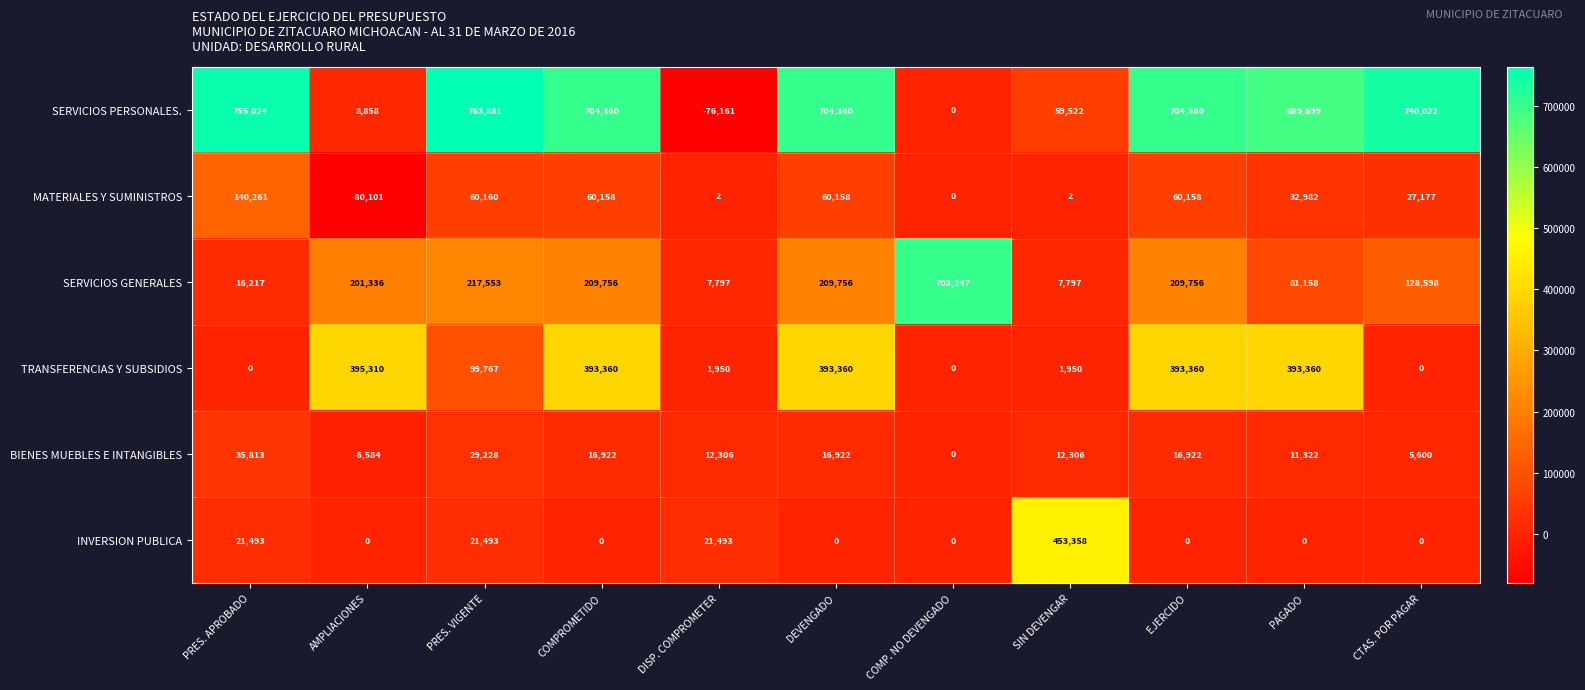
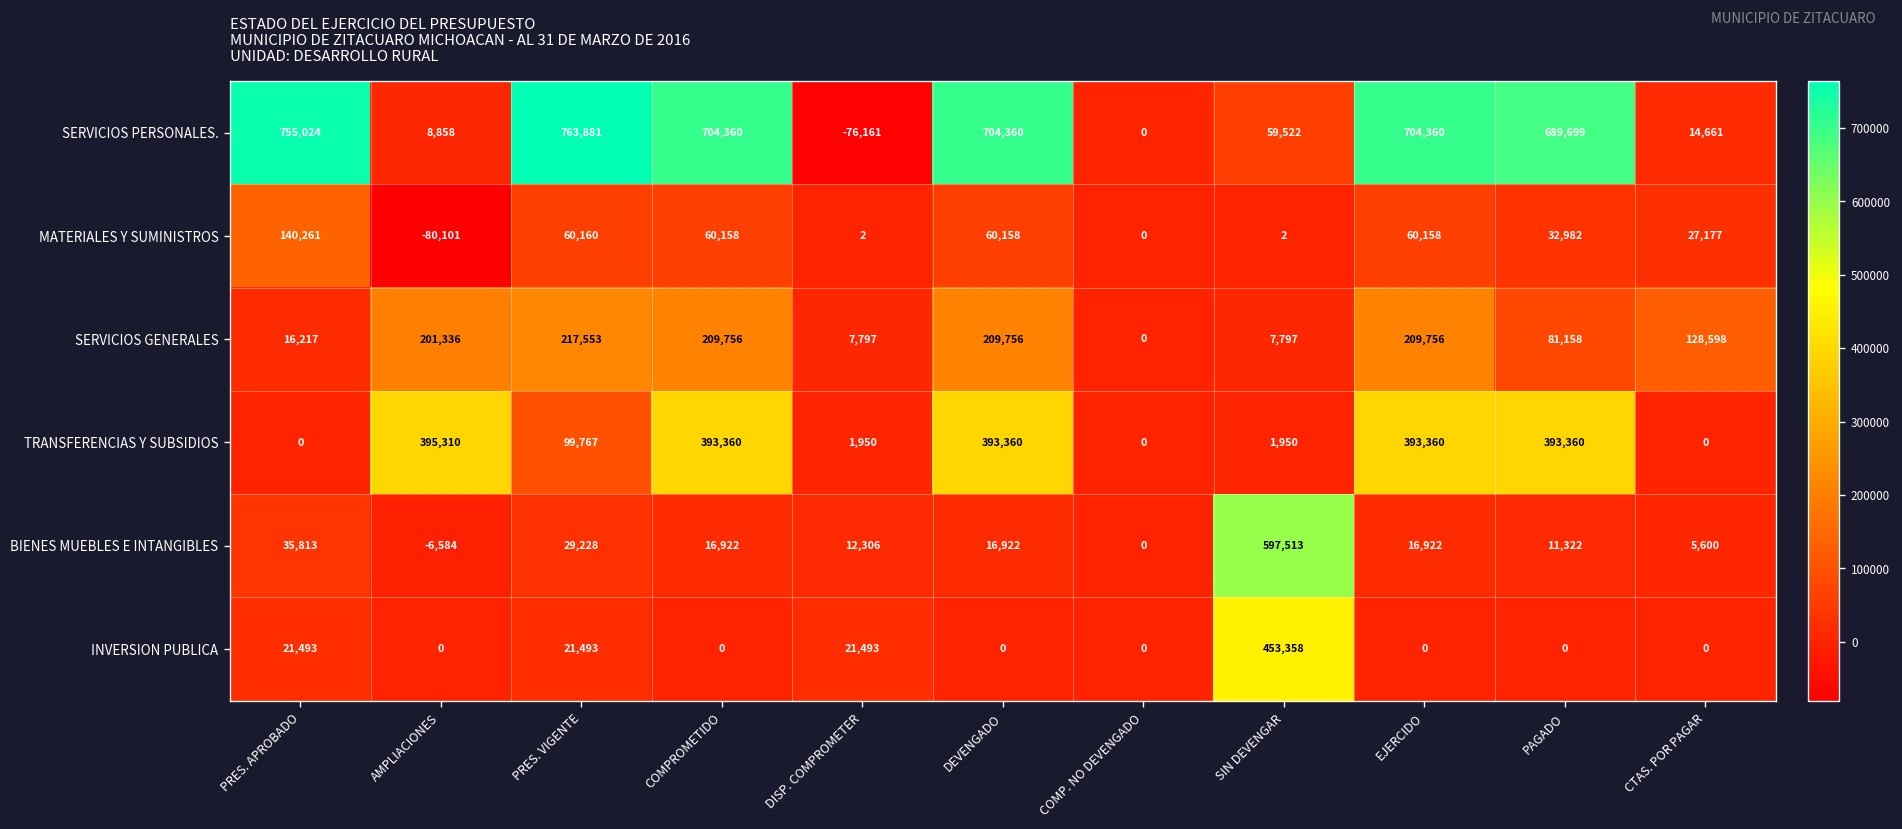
  {
    "SERVICIOS PERSONALES.": {
      "PRES. APROBADO": "755,024",
      "AMPLIACIONES": "8,858",
      "PRES. VIGENTE": "763,881",
      "COMPROMETIDO": "704,360",
      "DISP. COMPROMETER": "-76,161",
      "DEVENGADO": "704,360",
      "COMP. NO DEVENGADO": "0",
      "SIN DEVENGAR": "59,522",
      "EJERCIDO": "704,360",
      "PAGADO": "689,699",
-     "CTAS. POR PAGAR": "740,022"
+     "CTAS. POR PAGAR": "14,661"
    },
    "MATERIALES Y SUMINISTROS": {
      "PRES. APROBADO": "140,261",
      "AMPLIACIONES": "-80,101",
      "PRES. VIGENTE": "60,160",
      "COMPROMETIDO": "60,158",
      "DISP. COMPROMETER": "2",
      "DEVENGADO": "60,158",
      "COMP. NO DEVENGADO": "0",
      "SIN DEVENGAR": "2",
      "EJERCIDO": "60,158",
      "PAGADO": "32,982",
      "CTAS. POR PAGAR": "27,177"
    },
    "SERVICIOS GENERALES": {
      "PRES. APROBADO": "16,217",
      "AMPLIACIONES": "201,336",
      "PRES. VIGENTE": "217,553",
      "COMPROMETIDO": "209,756",
      "DISP. COMPROMETER": "7,797",
      "DEVENGADO": "209,756",
-     "COMP. NO DEVENGADO": "703,247",
+     "COMP. NO DEVENGADO": "0",
      "SIN DEVENGAR": "7,797",
      "EJERCIDO": "209,756",
      "PAGADO": "81,158",
      "CTAS. POR PAGAR": "128,598"
    },
    "TRANSFERENCIAS Y SUBSIDIOS": {
      "PRES. APROBADO": "0",
      "AMPLIACIONES": "395,310",
      "PRES. VIGENTE": "99,767",
      "COMPROMETIDO": "393,360",
      "DISP. COMPROMETER": "1,950",
      "DEVENGADO": "393,360",
      "COMP. NO DEVENGADO": "0",
      "SIN DEVENGAR": "1,950",
      "EJERCIDO": "393,360",
      "PAGADO": "393,360",
      "CTAS. POR PAGAR": "0"
    },
    "BIENES MUEBLES E INTANGIBLES": {
      "PRES. APROBADO": "35,813",
      "AMPLIACIONES": "-6,584",
      "PRES. VIGENTE": "29,228",
      "COMPROMETIDO": "16,922",
      "DISP. COMPROMETER": "12,306",
      "DEVENGADO": "16,922",
      "COMP. NO DEVENGADO": "0",
-     "SIN DEVENGAR": "12,306",
+     "SIN DEVENGAR": "597,513",
      "EJERCIDO": "16,922",
      "PAGADO": "11,322",
      "CTAS. POR PAGAR": "5,600"
    },
    "INVERSION PUBLICA": {
      "PRES. APROBADO": "21,493",
      "AMPLIACIONES": "0",
      "PRES. VIGENTE": "21,493",
      "COMPROMETIDO": "0",
      "DISP. COMPROMETER": "21,493",
      "DEVENGADO": "0",
      "COMP. NO DEVENGADO": "0",
      "SIN DEVENGAR": "453,358",
      "EJERCIDO": "0",
      "PAGADO": "0",
      "CTAS. POR PAGAR": "0"
    }
  }
